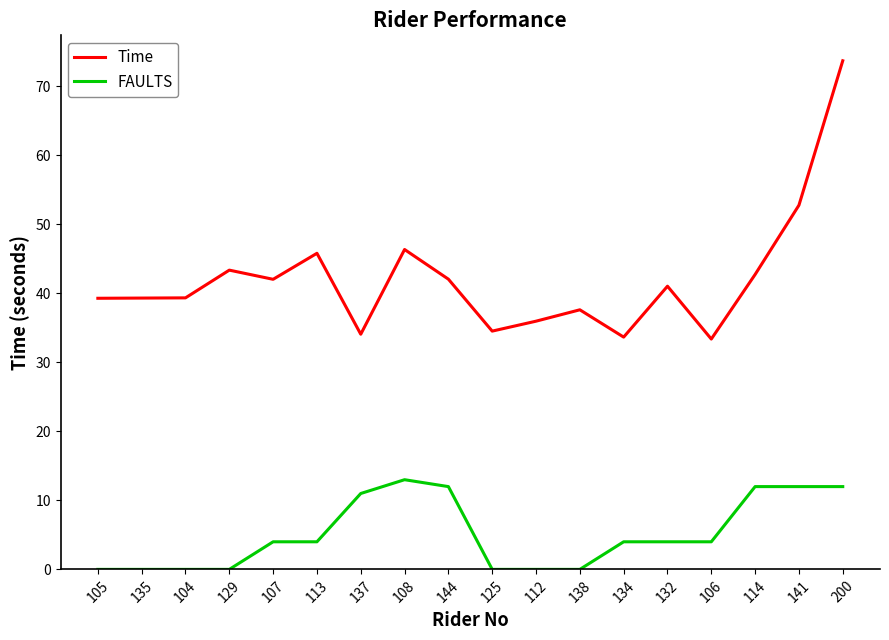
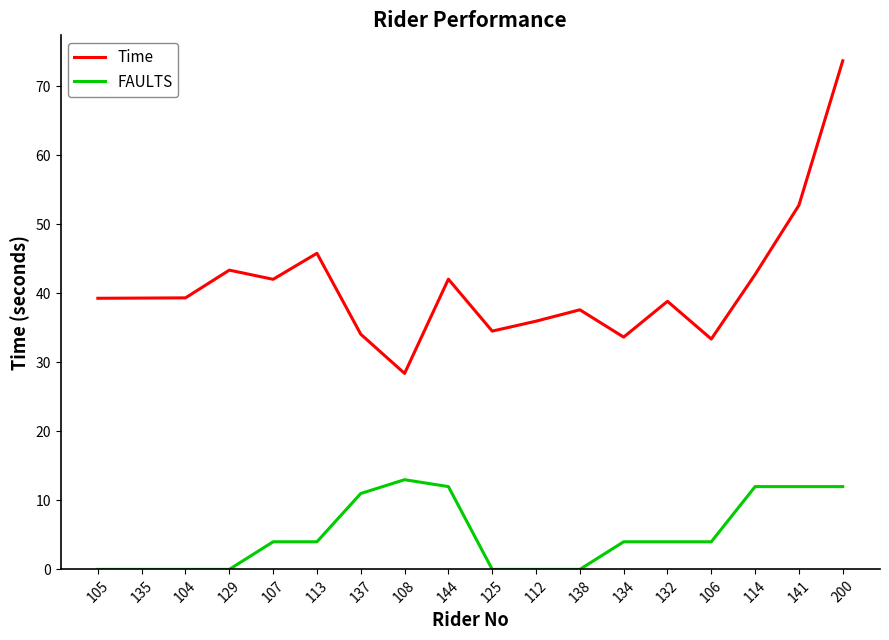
  {
    "Time": {
      "105": 39,
      "135": 39,
      "104": 39,
      "129": 43,
      "107": 42,
      "113": 46,
      "137": 34,
-     "108": 46,
+     "108": 28,
      "144": 42,
      "125": 35,
      "112": 36,
      "138": 38,
      "134": 34,
-     "132": 41,
+     "132": 39,
      "106": 33,
      "114": 43,
      "141": 53,
      "200": 74
    },
    "FAULTS": {
      "105": 0,
      "135": 0,
      "104": 0,
      "129": 0,
      "107": 4,
      "113": 4,
      "137": 11,
      "108": 13,
      "144": 12,
      "125": 0,
      "112": 0,
      "138": 0,
      "134": 4,
      "132": 4,
      "106": 4,
      "114": 12,
      "141": 12,
      "200": 12
    }
  }
